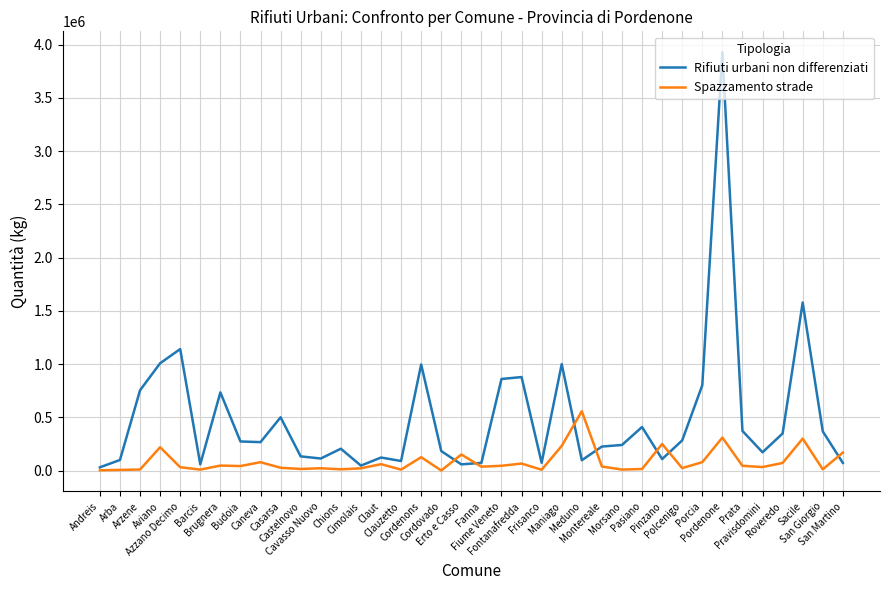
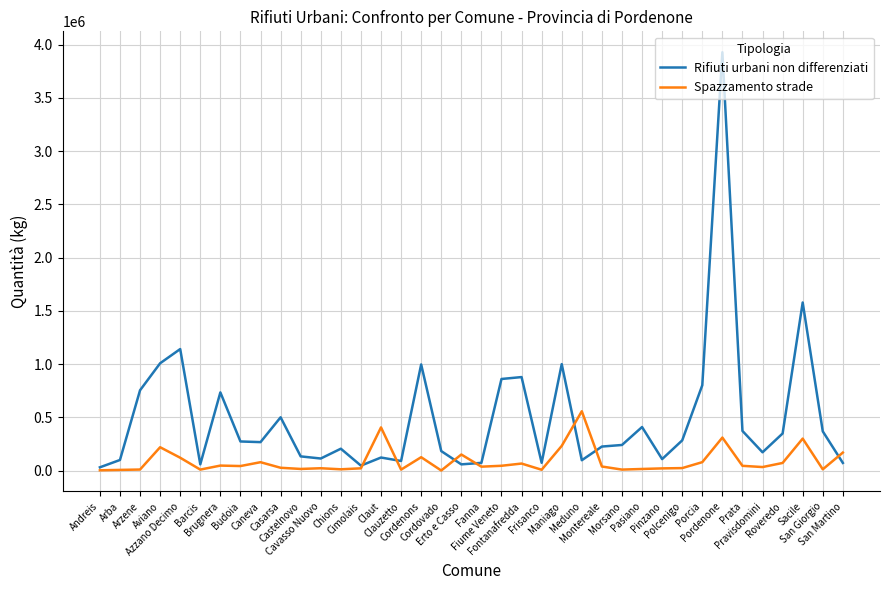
  {
    "Rifiuti urbani non differenziati": {
      "Andreis": 30000,
      "Arba": 100000,
      "Arzene": 750000,
      "Aviano": 1010000,
      "Azzano Decimo": 1140000,
      "Barcis": 60000,
      "Brugnera": 730000,
      "Budoia": 270000,
      "Caneva": 270000,
      "Casarsa": 500000,
      "Castelnovo": 130000,
      "Cavasso Nuovo": 110000,
      "Chions": 210000,
      "Cimolais": 50000,
      "Claut": 120000,
      "Clauzetto": 90000,
      "Cordenons": 1000000,
      "Cordovado": 180000,
      "Erto e Casso": 60000,
      "Fanna": 70000,
      "Fiume Veneto": 860000,
      "Fontanafredda": 880000,
      "Frisanco": 70000,
      "Maniago": 1000000,
      "Meduno": 100000,
      "Montereale": 230000,
      "Morsano": 240000,
      "Pasiano": 410000,
      "Pinzano": 110000,
      "Polcenigo": 280000,
      "Porcia": 800000,
      "Prata": 370000,
      "Pravisdomini": 170000,
      "Roveredo": 350000,
      "Sacile": 1580000,
      "San Giorgio": 370000,
      "San Martino": 70000
    },
    "Spazzamento strade": {
      "Andreis": 0,
      "Arba": 10000,
      "Arzene": 10000,
      "Aviano": 220000,
-     "Azzano Decimo": 30000,
+     "Azzano Decimo": 120000,
      "Barcis": 10000,
      "Brugnera": 50000,
      "Budoia": 40000,
      "Caneva": 80000,
      "Casarsa": 30000,
      "Castelnovo": 20000,
      "Cavasso Nuovo": 20000,
      "Chions": 10000,
      "Cimolais": 20000,
-     "Claut": 60000,
+     "Claut": 410000,
      "Clauzetto": 10000,
      "Cordenons": 130000,
      "Cordovado": 0,
      "Erto e Casso": 150000,
      "Fanna": 40000,
      "Fiume Veneto": 50000,
      "Fontanafredda": 70000,
      "Frisanco": 10000,
      "Maniago": 230000,
      "Meduno": 560000,
      "Montereale": 40000,
      "Morsano": 10000,
      "Pasiano": 20000,
-     "Pinzano": 250000,
+     "Pinzano": 20000,
      "Polcenigo": 20000,
      "Porcia": 80000,
      "Pordenone": 310000,
      "Prata": 50000,
      "Pravisdomini": 30000,
      "Roveredo": 70000,
      "Sacile": 300000,
      "San Giorgio": 10000,
      "San Martino": 170000
    }
  }
